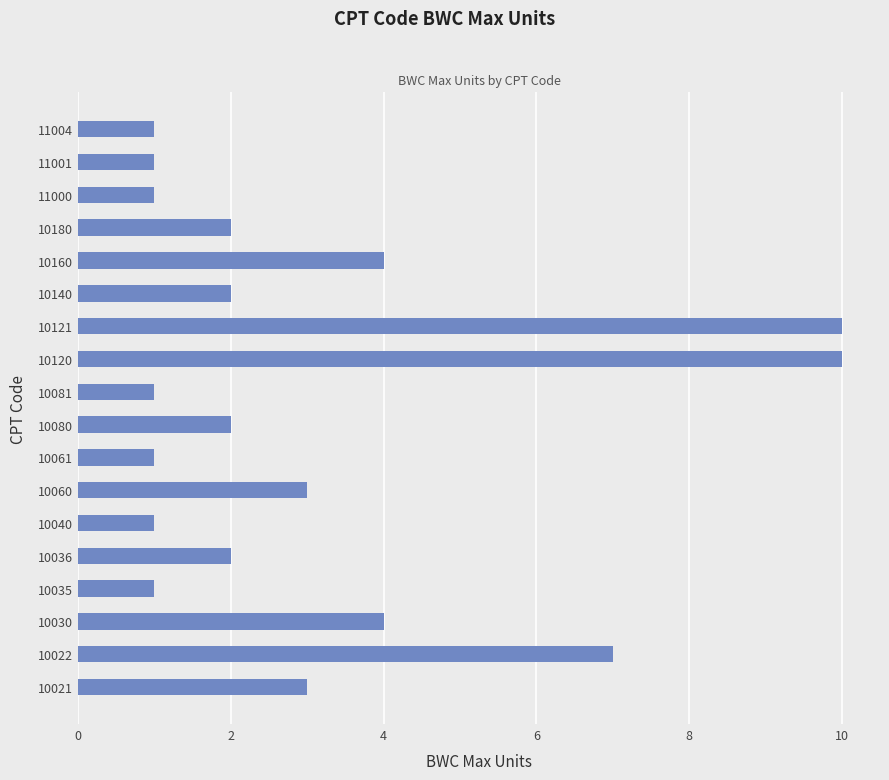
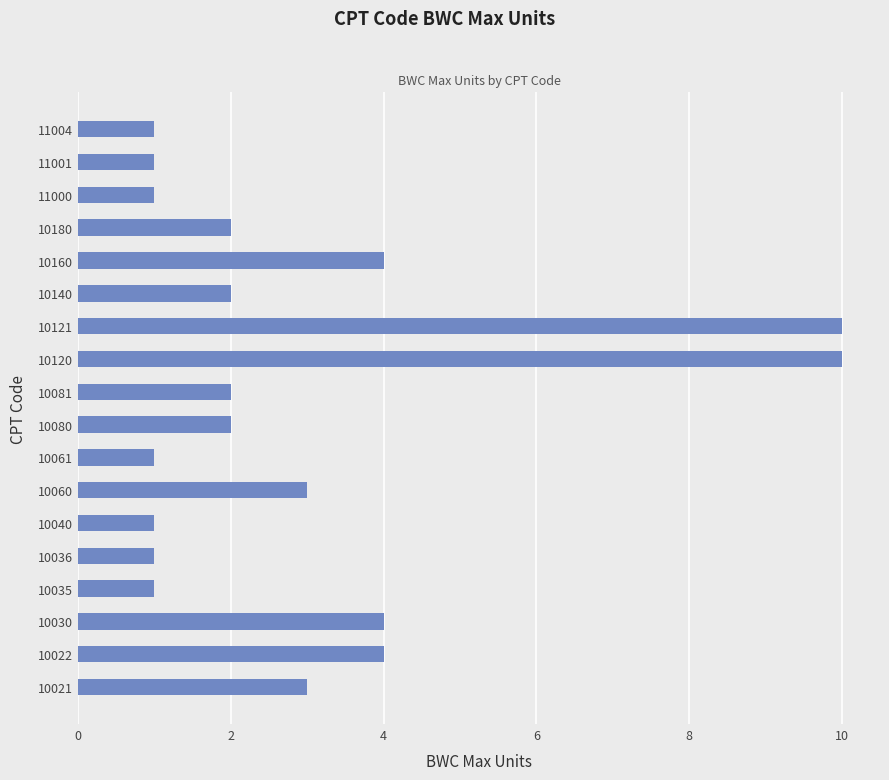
  {
    "11004": 1,
    "11001": 1,
    "11000": 1,
    "10180": 2,
    "10160": 4,
    "10140": 2,
    "10121": 10,
    "10120": 10,
-   "10081": 1,
+   "10081": 2,
    "10080": 2,
    "10061": 1,
    "10060": 3,
    "10040": 1,
-   "10036": 2,
+   "10036": 1,
    "10035": 1,
    "10030": 4,
-   "10022": 7,
+   "10022": 4,
    "10021": 3
  }
